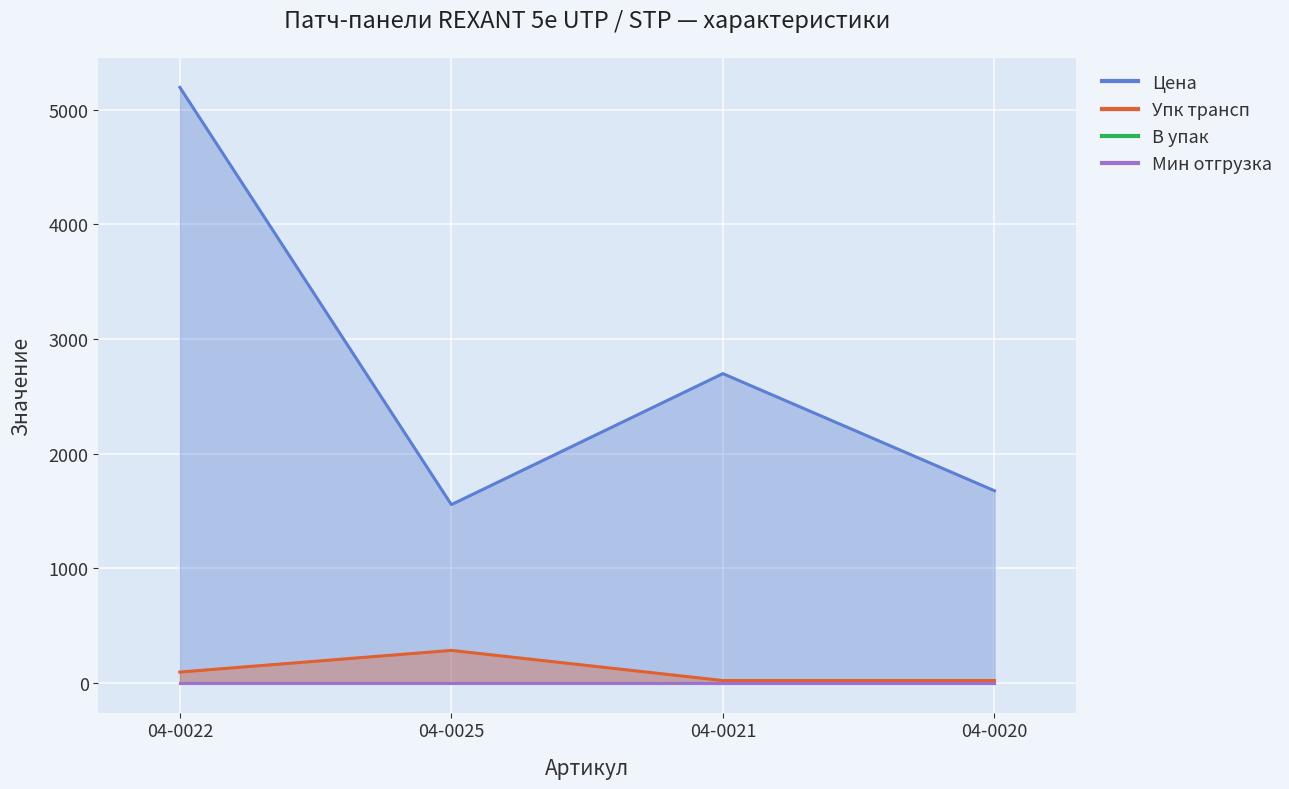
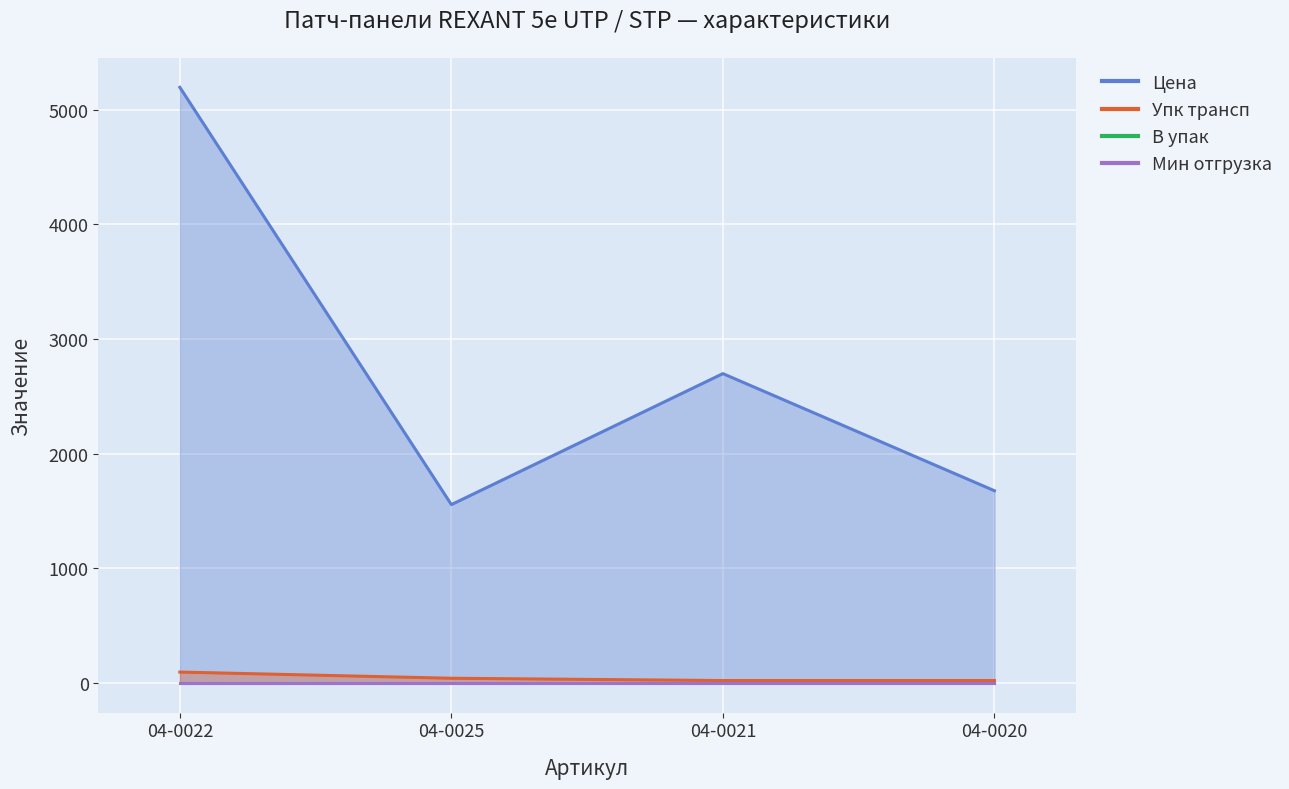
  {
    "Упк трансп": {
      "04-0022": 90,
-     "04-0025": 280
+     "04-0025": 40
    }
  }
